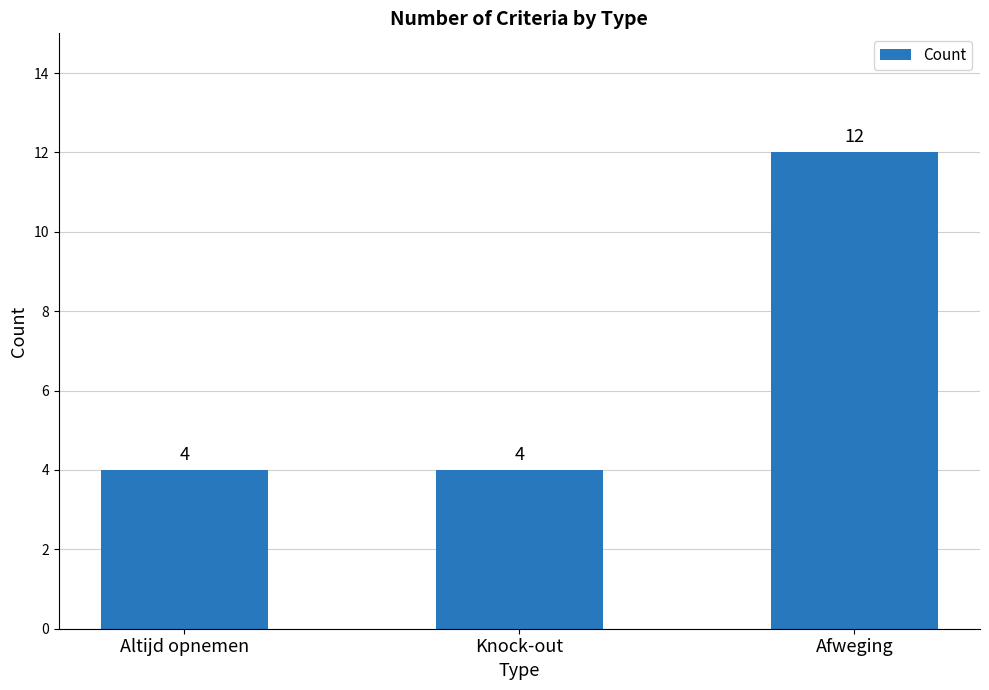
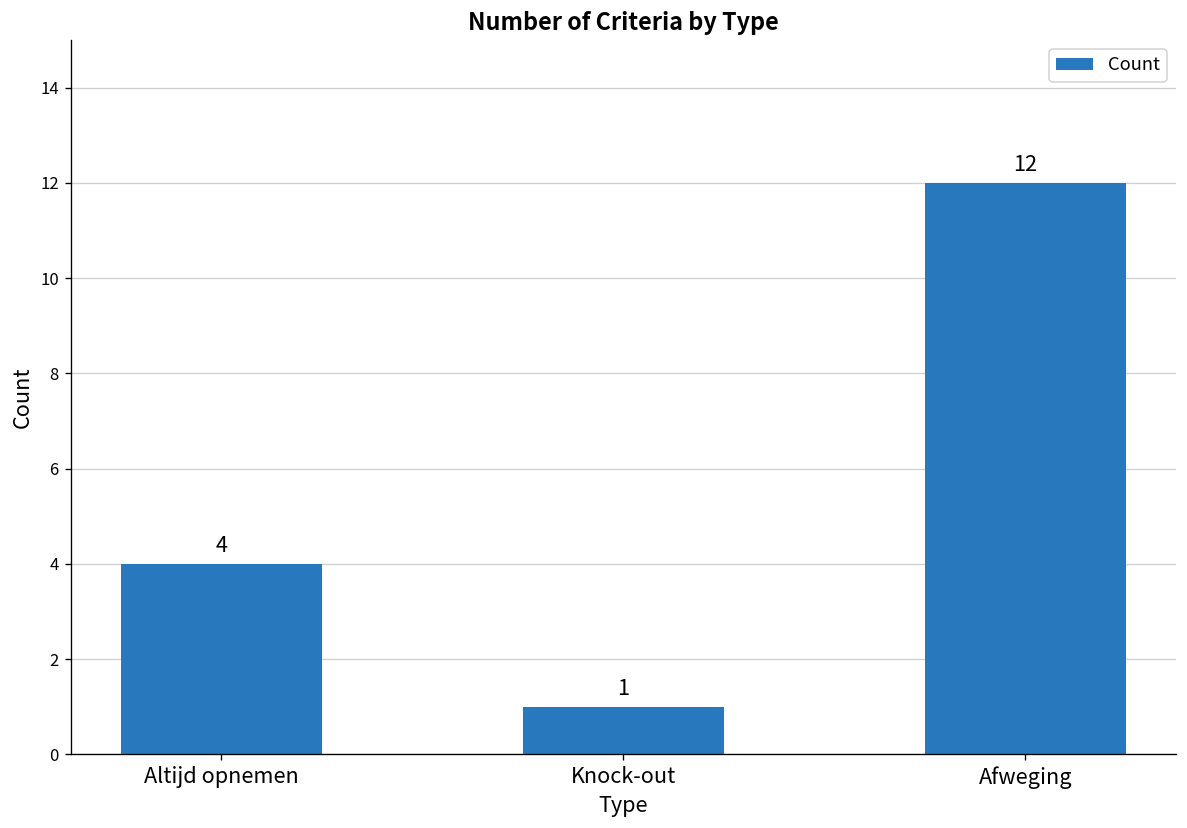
  {
    "Altijd opnemen": 4,
-   "Knock-out": 4,
+   "Knock-out": 1,
    "Afweging": 12
  }
